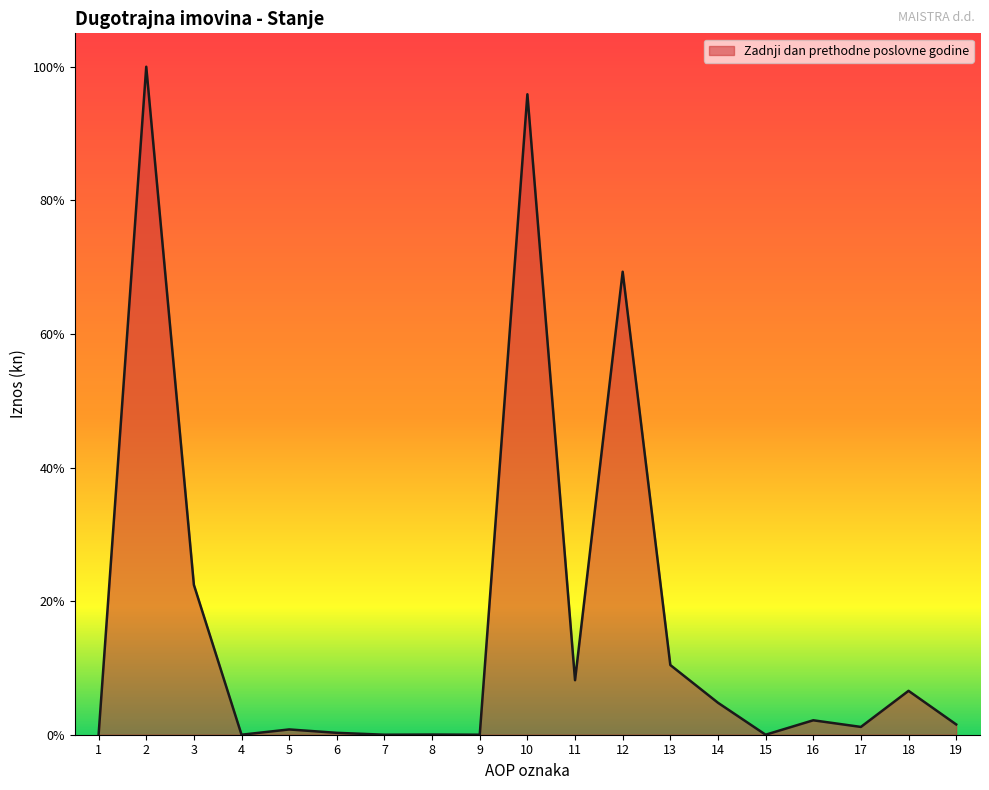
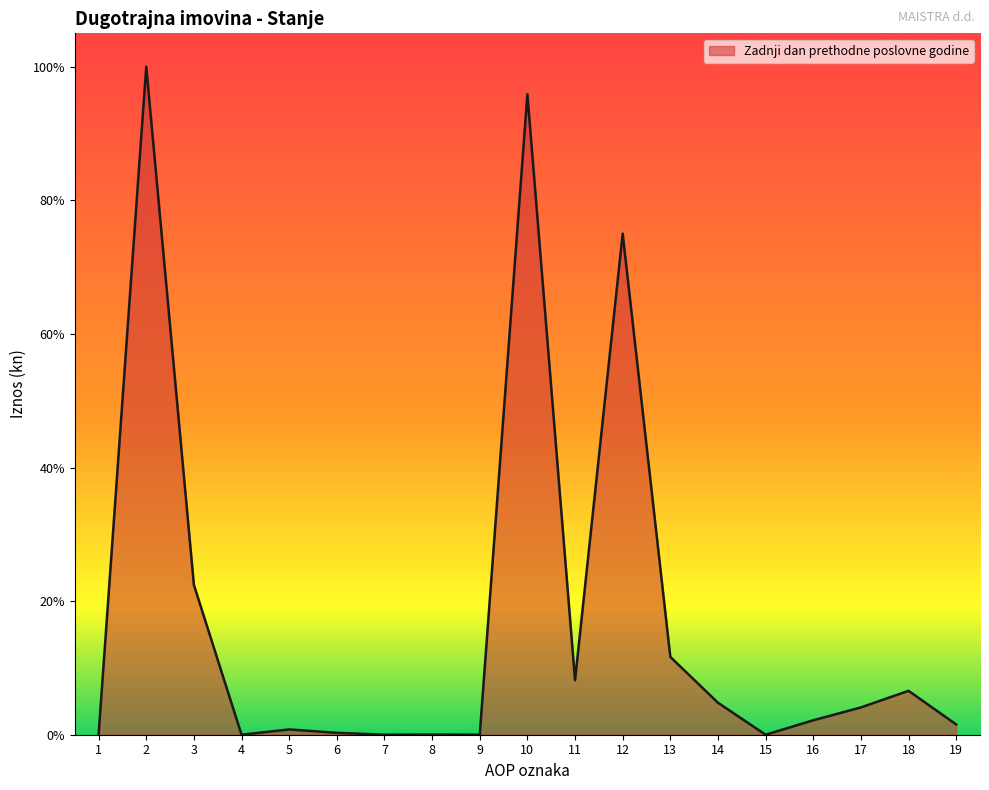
  {
    "1": "0%",
    "2": "100%",
    "3": "22%",
    "4": "0%",
    "5": "1%",
    "6": "0%",
    "7": "0%",
    "8": "0%",
    "9": "0%",
    "10": "96%",
    "11": "8%",
-   "12": "69%",
-   "13": "10%",
+   "12": "75%",
+   "13": "12%",
    "14": "5%",
    "15": "0%",
    "16": "2%",
-   "17": "1%",
+   "17": "4%",
    "18": "7%",
    "19": "2%"
  }
